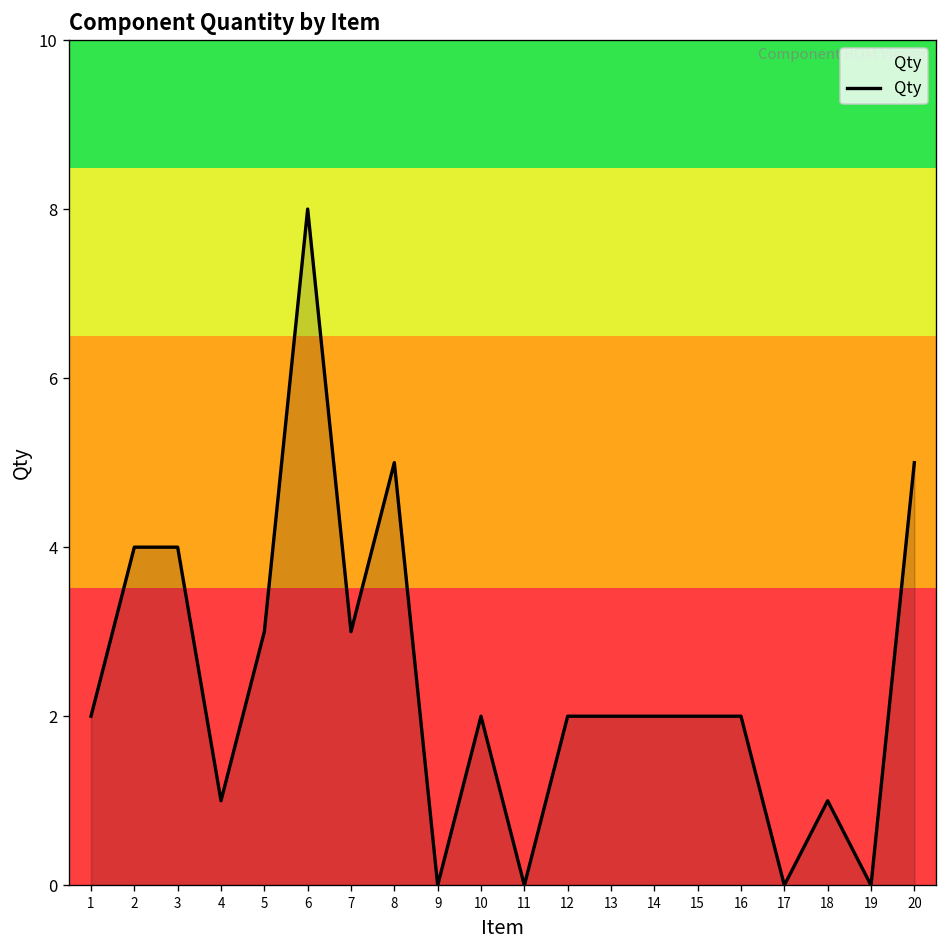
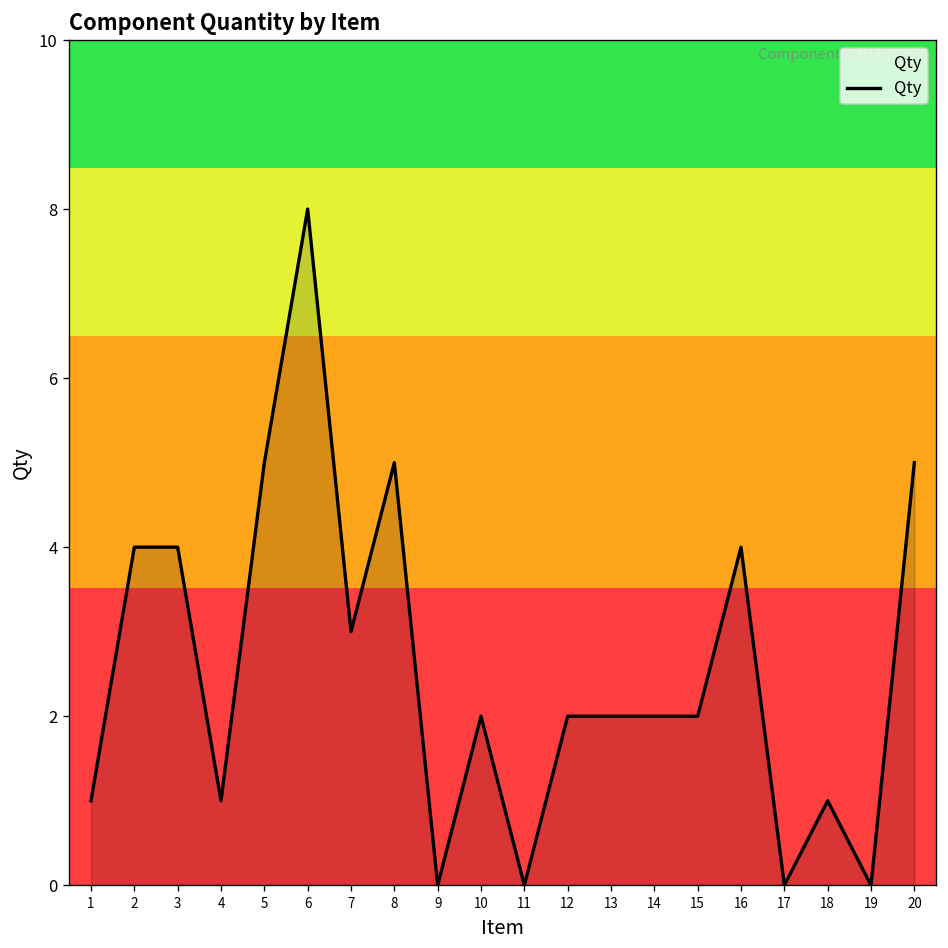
  {
-   "1": 2,
+   "1": 1,
    "2": 4,
    "3": 4,
    "4": 1,
-   "5": 3,
+   "5": 5,
    "6": 8,
    "7": 3,
    "8": 5,
    "9": 0,
    "10": 2,
    "11": 0,
    "12": 2,
    "13": 2,
    "14": 2,
    "15": 2,
-   "16": 2,
+   "16": 4,
    "17": 0,
    "18": 1,
    "19": 0,
    "20": 5
  }
